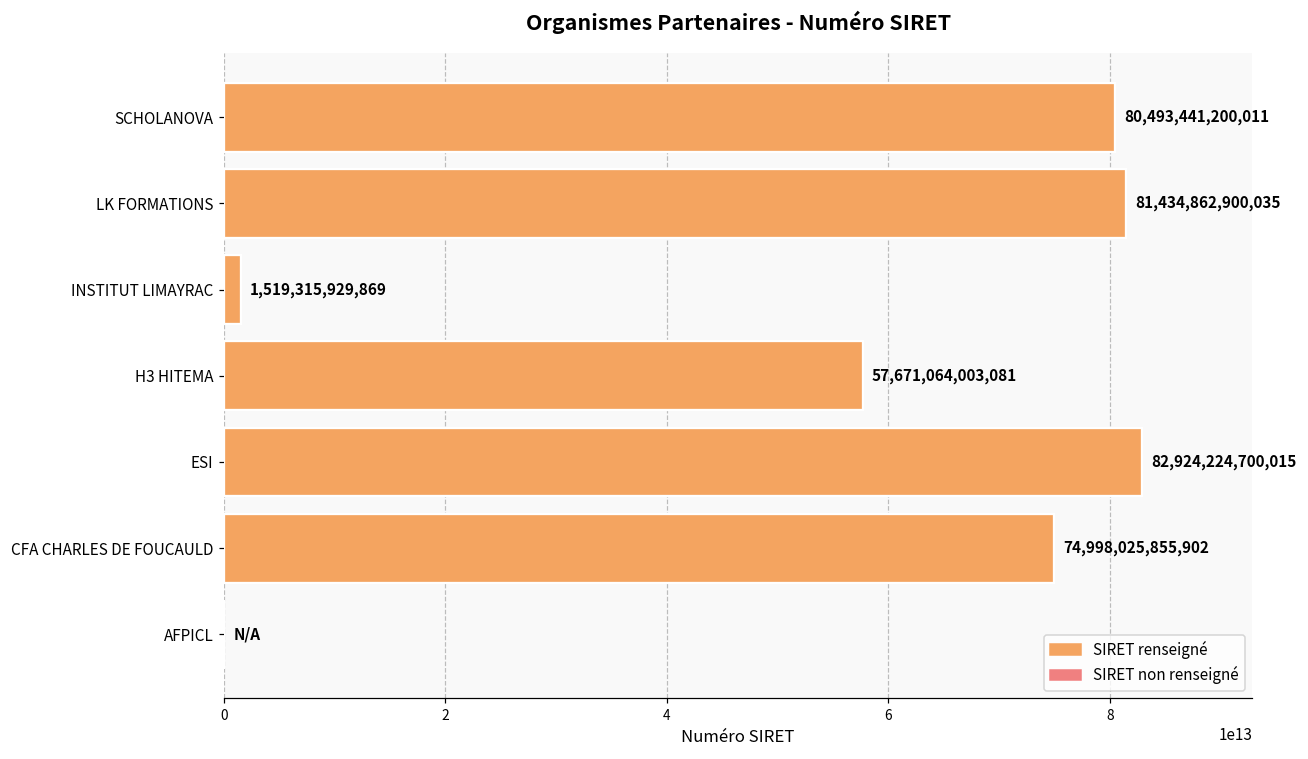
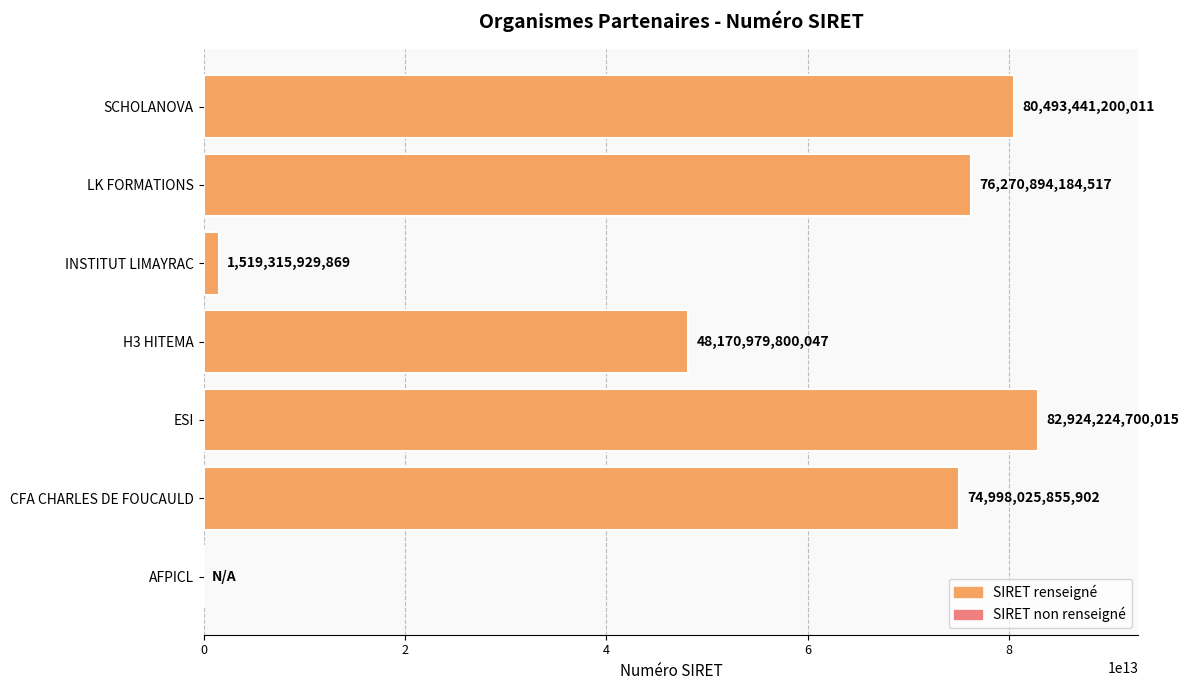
  {
    "SCHOLANOVA": "80,493,441,200,011",
-   "LK FORMATIONS": "81,434,862,900,035",
+   "LK FORMATIONS": "76,270,894,184,517",
    "INSTITUT LIMAYRAC": "1,519,315,929,869",
-   "H3 HITEMA": "57,671,064,003,081",
+   "H3 HITEMA": "48,170,979,800,047",
    "ESI": "82,924,224,700,015",
    "CFA CHARLES DE FOUCAULD": "74,998,025,855,902"
  }
